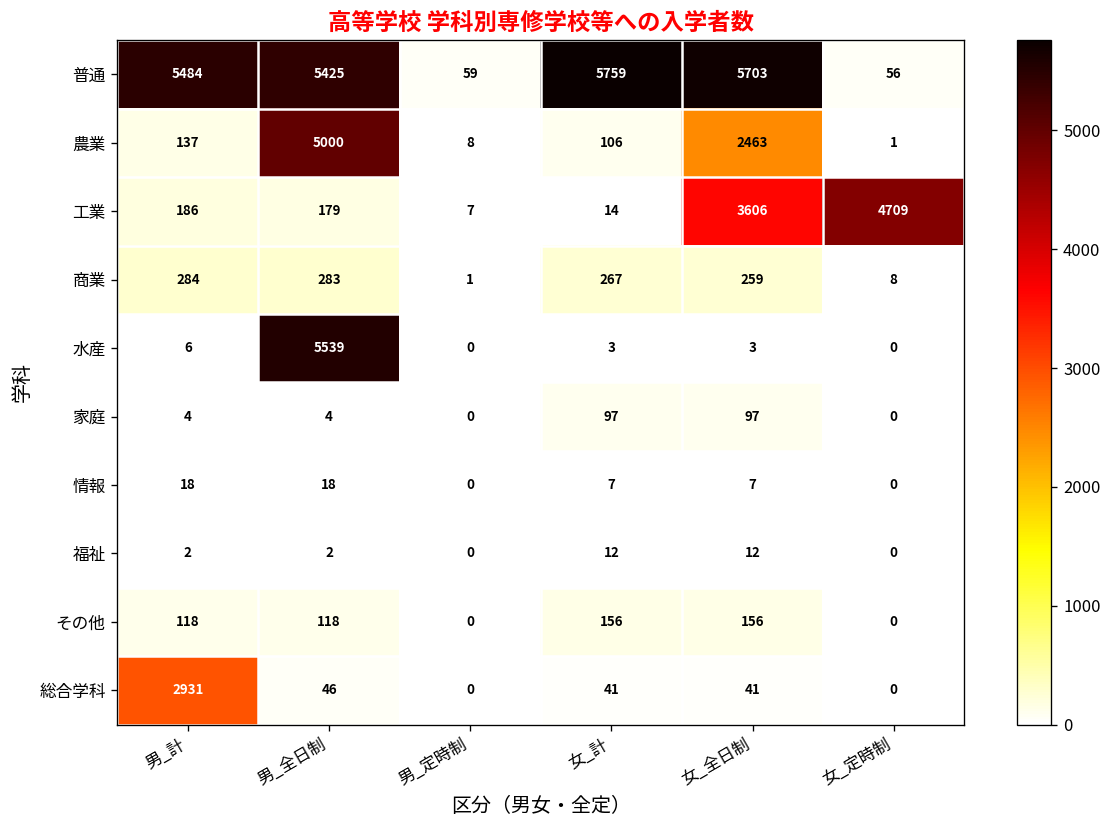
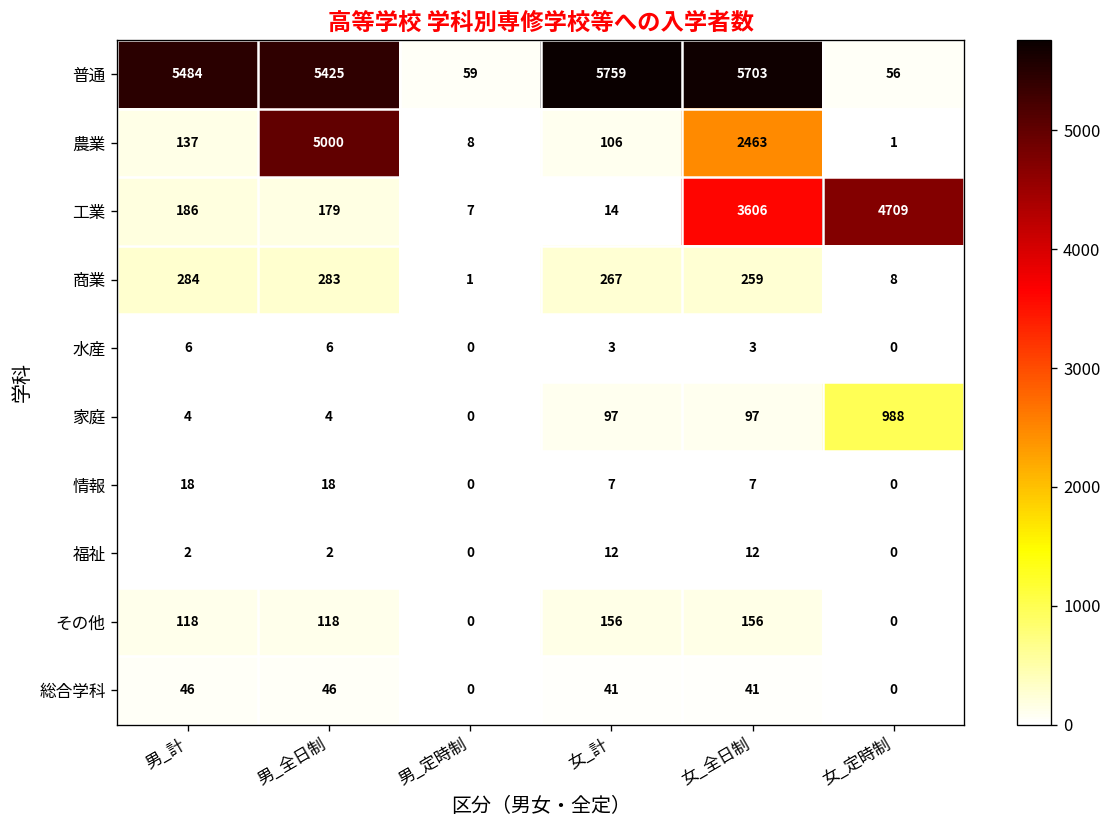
  {
    "普通": {
      "男_計": 5484,
      "男_全日制": 5425,
      "男_定時制": 59,
      "女_計": 5759,
      "女_全日制": 5703,
      "女_定時制": 56
    },
    "農業": {
      "男_計": 137,
      "男_全日制": 5000,
      "男_定時制": 8,
      "女_計": 106,
      "女_全日制": 2463,
      "女_定時制": 1
    },
    "工業": {
      "男_計": 186,
      "男_全日制": 179,
      "男_定時制": 7,
      "女_計": 14,
      "女_全日制": 3606,
      "女_定時制": 4709
    },
    "商業": {
      "男_計": 284,
      "男_全日制": 283,
      "男_定時制": 1,
      "女_計": 267,
      "女_全日制": 259,
      "女_定時制": 8
    },
    "水産": {
      "男_計": 6,
-     "男_全日制": 5539,
+     "男_全日制": 6,
      "男_定時制": 0,
      "女_計": 3,
      "女_全日制": 3,
      "女_定時制": 0
    },
    "家庭": {
      "男_計": 4,
      "男_全日制": 4,
      "男_定時制": 0,
      "女_計": 97,
      "女_全日制": 97,
-     "女_定時制": 0
+     "女_定時制": 988
    },
    "情報": {
      "男_計": 18,
      "男_全日制": 18,
      "男_定時制": 0,
      "女_計": 7,
      "女_全日制": 7,
      "女_定時制": 0
    },
    "福祉": {
      "男_計": 2,
      "男_全日制": 2,
      "男_定時制": 0,
      "女_計": 12,
      "女_全日制": 12,
      "女_定時制": 0
    },
    "その他": {
      "男_計": 118,
      "男_全日制": 118,
      "男_定時制": 0,
      "女_計": 156,
      "女_全日制": 156,
      "女_定時制": 0
    },
    "総合学科": {
-     "男_計": 2931,
+     "男_計": 46,
      "男_全日制": 46,
      "男_定時制": 0,
      "女_計": 41,
      "女_全日制": 41,
      "女_定時制": 0
    }
  }
